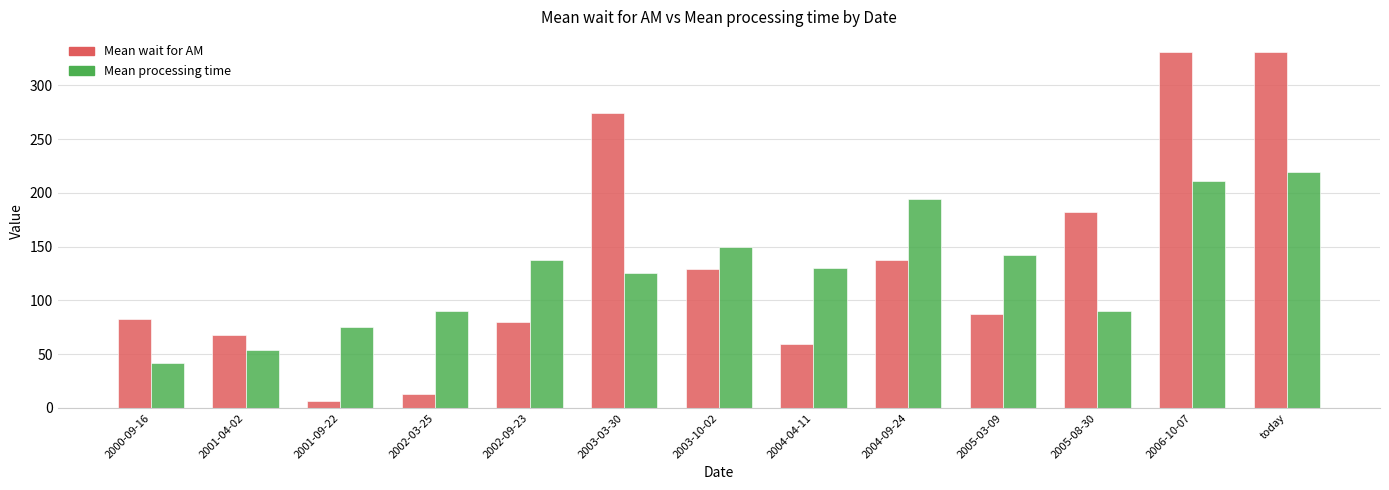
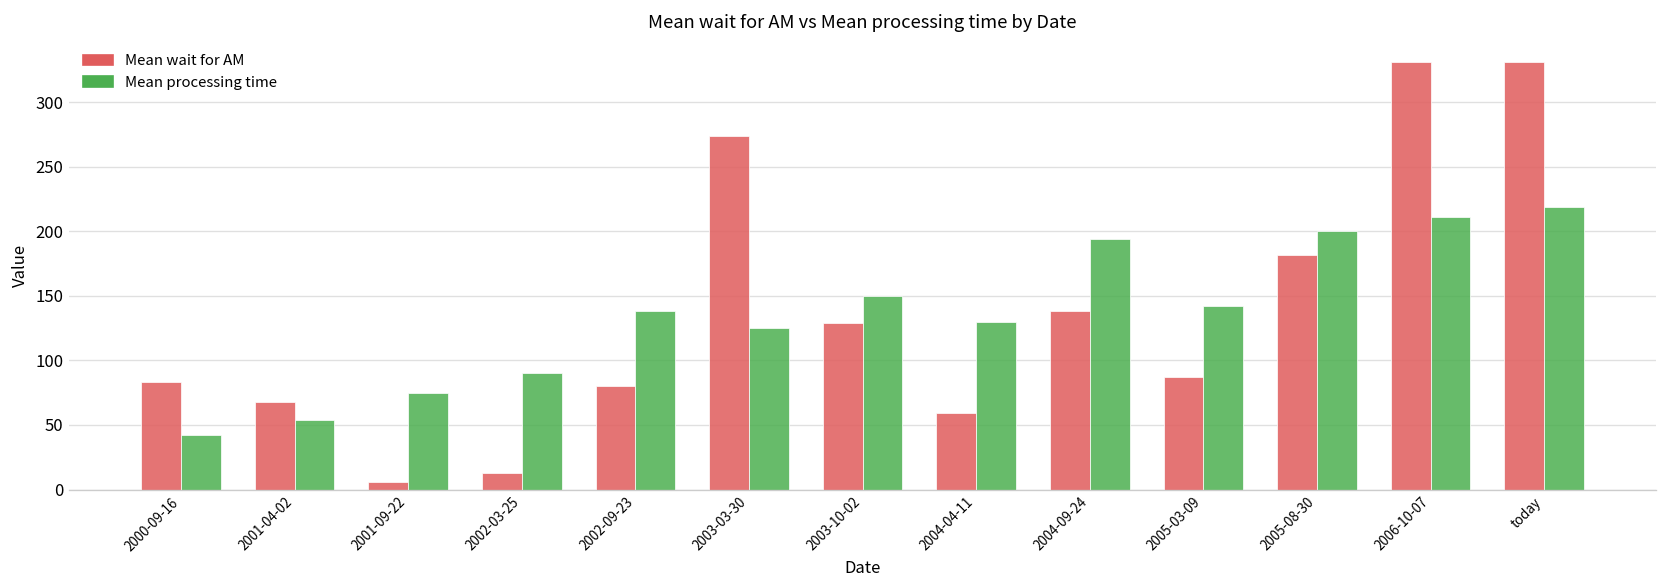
  {
    "Mean wait for AM": {
      "2000-09-16": 83,
      "2001-04-02": 68,
      "2001-09-22": 6,
      "2002-03-25": 13,
      "2002-09-23": 80,
      "2003-03-30": 274,
      "2003-10-02": 129,
      "2004-04-11": 59,
      "2004-09-24": 138,
      "2005-03-09": 87,
      "2005-08-30": 182,
      "2006-10-07": 331,
      "today": 331
    },
    "Mean processing time": {
      "2000-09-16": 42,
      "2001-04-02": 54,
      "2001-09-22": 75,
      "2002-03-25": 90,
      "2002-09-23": 138,
      "2003-03-30": 125,
      "2003-10-02": 150,
      "2004-04-11": 130,
      "2004-09-24": 194,
      "2005-03-09": 142,
-     "2005-08-30": 90,
+     "2005-08-30": 200,
      "2006-10-07": 211,
      "today": 219
    }
  }
